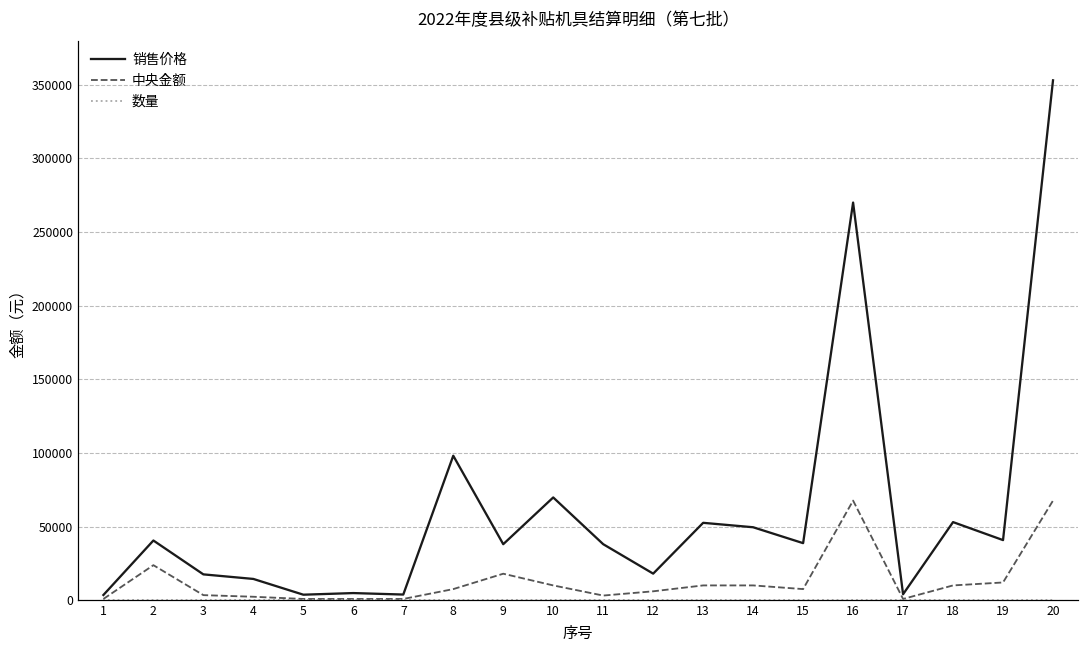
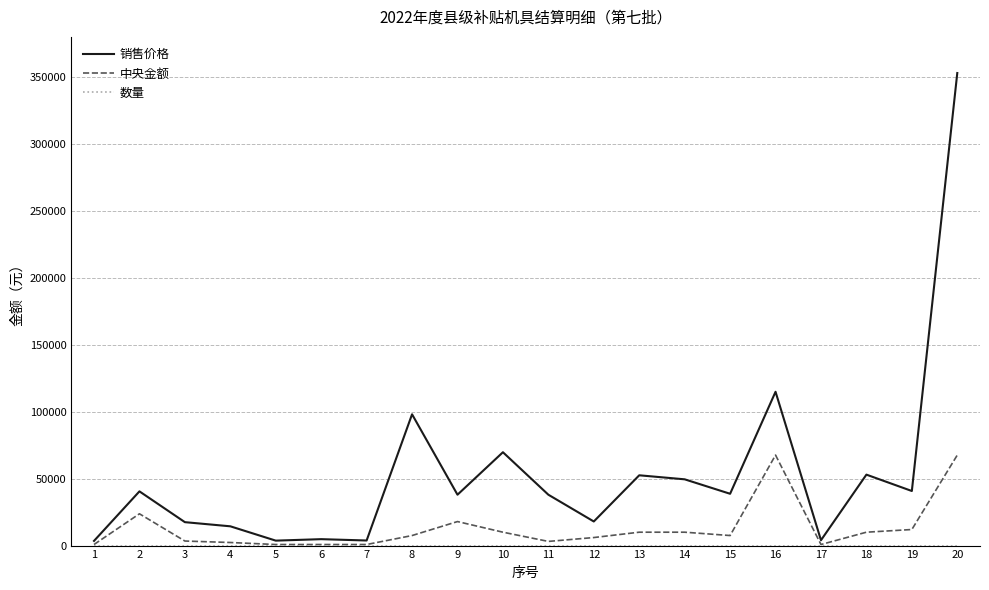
  {
    "销售价格": {
      "1": 4000,
      "2": 41000,
      "3": 18000,
      "4": 14000,
      "5": 4000,
      "6": 5000,
      "7": 4000,
      "8": 98000,
      "9": 38000,
      "10": 70000,
      "11": 38000,
      "12": 18000,
      "13": 53000,
      "14": 50000,
      "15": 39000,
-     "16": 270000,
+     "16": 115000,
      "17": 4000,
      "18": 53000,
      "19": 41000,
      "20": 353000
    },
    "中央金额": {
      "2": 24000,
      "3": 3000,
      "4": 2000,
      "8": 8000,
      "9": 18000,
      "10": 10000,
      "11": 3000,
      "12": 6000,
      "13": 10000,
      "14": 10000,
      "15": 8000,
      "16": 68000,
      "18": 10000,
      "19": 12000,
      "20": 68000
    },
    "数量": {
      "2": 0,
      "3": 0,
      "4": 0,
      "8": 0,
      "9": 0,
      "10": 0,
      "11": 0,
      "12": 0,
      "13": 0,
      "14": 0,
      "15": 0,
      "16": 0,
      "18": 0,
      "19": 0,
      "20": 0
    }
  }
